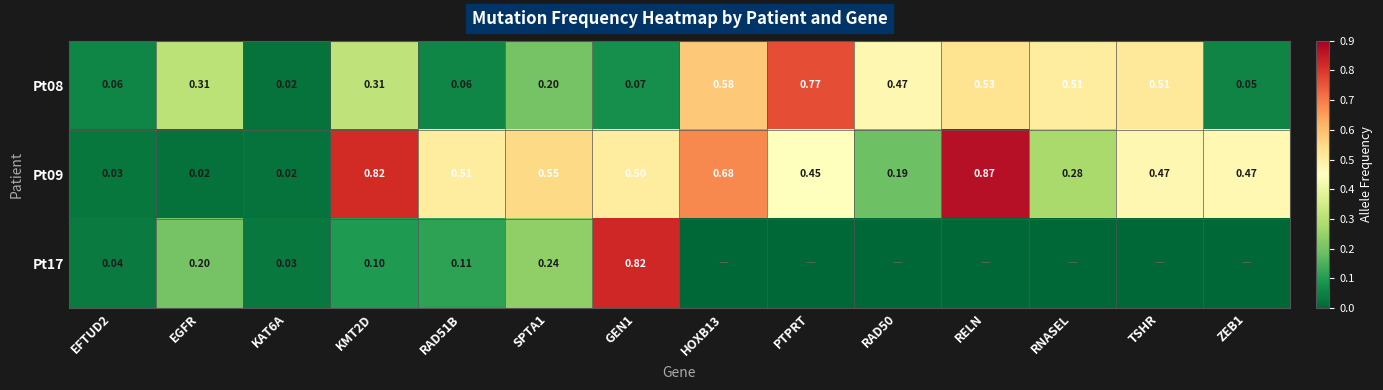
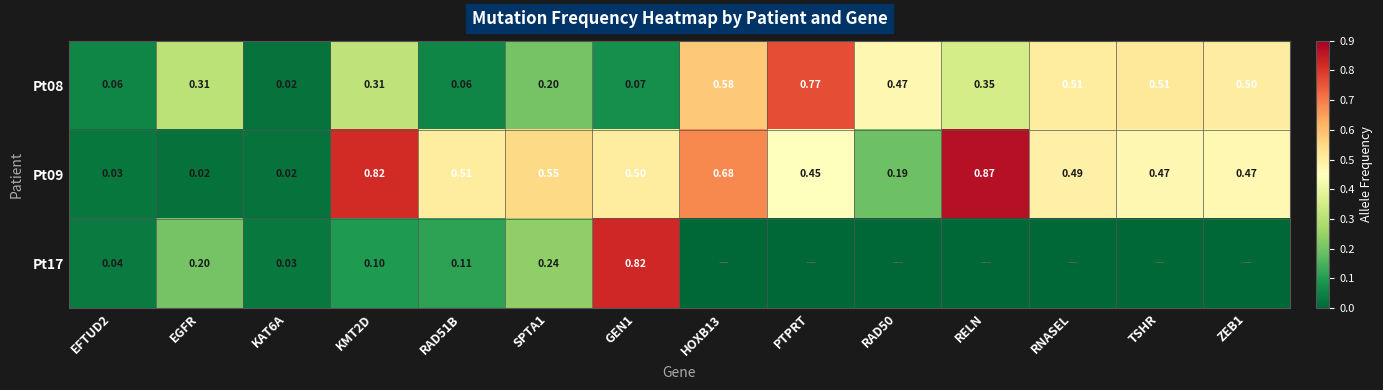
  {
    "Pt08": {
      "EFTUD2": 0.06,
      "EGFR": 0.31,
      "KAT6A": 0.02,
      "KMT2D": 0.31,
      "RAD51B": 0.06,
      "SPTA1": 0.20,
      "GEN1": 0.07,
      "HOXB13": 0.58,
      "PTPRT": 0.77,
      "RAD50": 0.47,
-     "RELN": 0.53,
+     "RELN": 0.35,
      "RNASEL": 0.51,
      "TSHR": 0.51,
-     "ZEB1": 0.05
+     "ZEB1": 0.50
    },
    "Pt09": {
      "EFTUD2": 0.03,
      "EGFR": 0.02,
      "KAT6A": 0.02,
      "KMT2D": 0.82,
      "RAD51B": 0.51,
      "SPTA1": 0.55,
      "GEN1": 0.50,
      "HOXB13": 0.68,
      "PTPRT": 0.45,
      "RAD50": 0.19,
      "RELN": 0.87,
-     "RNASEL": 0.28,
+     "RNASEL": 0.49,
      "TSHR": 0.47,
      "ZEB1": 0.47
    },
    "Pt17": {
      "EFTUD2": 0.04,
      "EGFR": 0.20,
      "KAT6A": 0.03,
      "KMT2D": 0.10,
      "RAD51B": 0.11,
      "SPTA1": 0.24,
      "GEN1": 0.82
    }
  }
